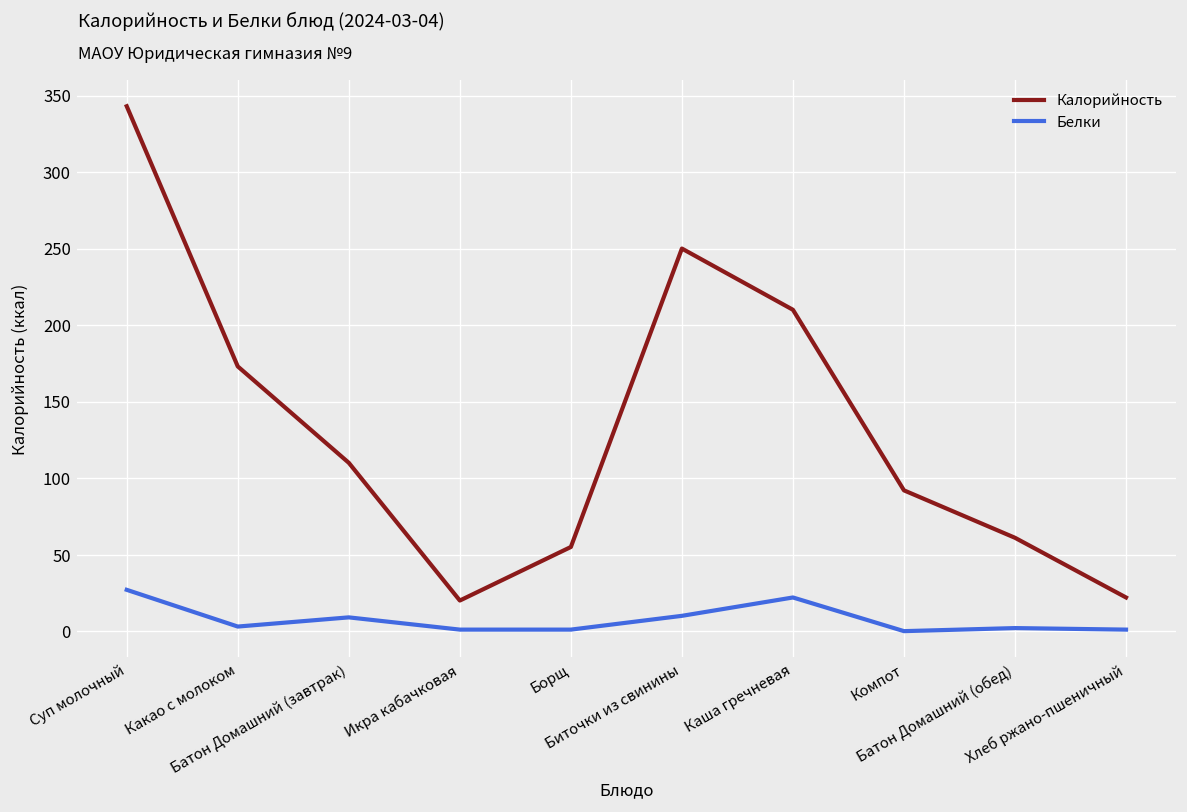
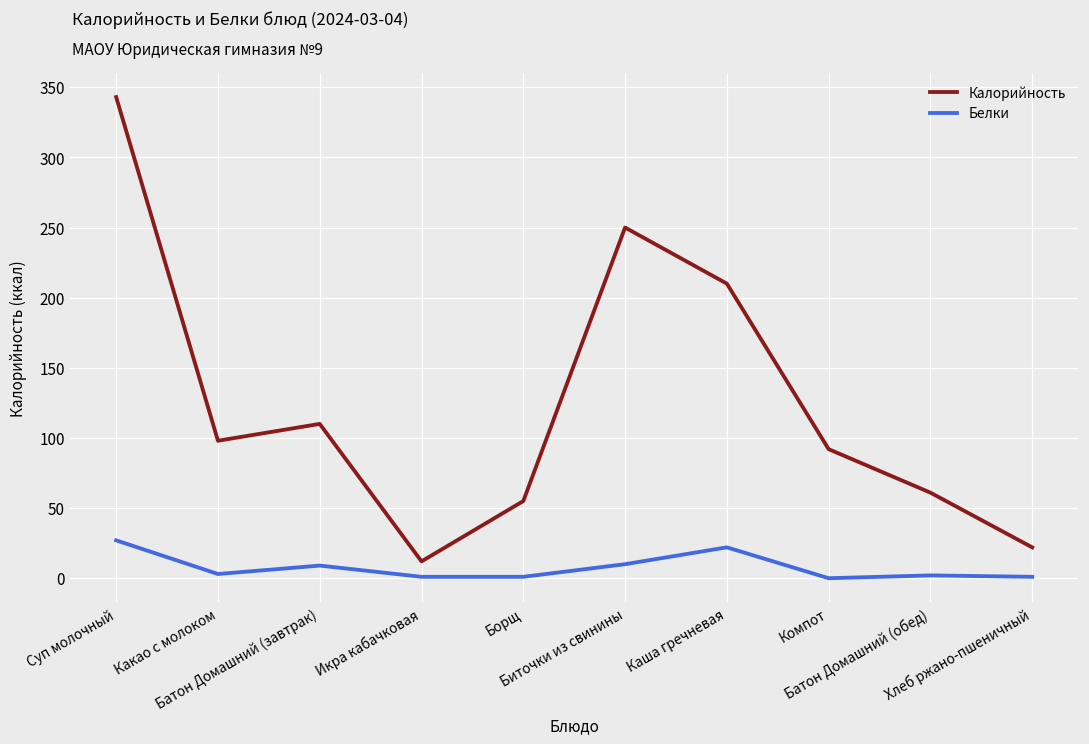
  {
    "Калорийность": {
      "Суп молочный": 343,
-     "Какао с молоком": 173,
+     "Какао с молоком": 98,
      "Батон Домашний (завтрак)": 110,
-     "Икра кабачковая": 20,
+     "Икра кабачковая": 12,
      "Борщ": 55,
      "Биточки из свинины": 250,
      "Каша гречневая": 210,
      "Компот": 92,
      "Батон Домашний (обед)": 61,
      "Хлеб ржано-пшеничный": 22
    },
    "Белки": {
      "Суп молочный": 27,
      "Какао с молоком": 3,
      "Батон Домашний (завтрак)": 9,
      "Икра кабачковая": 1,
      "Борщ": 1,
      "Биточки из свинины": 10,
      "Каша гречневая": 22,
      "Компот": 0,
      "Батон Домашний (обед)": 2,
      "Хлеб ржано-пшеничный": 1
    }
  }
